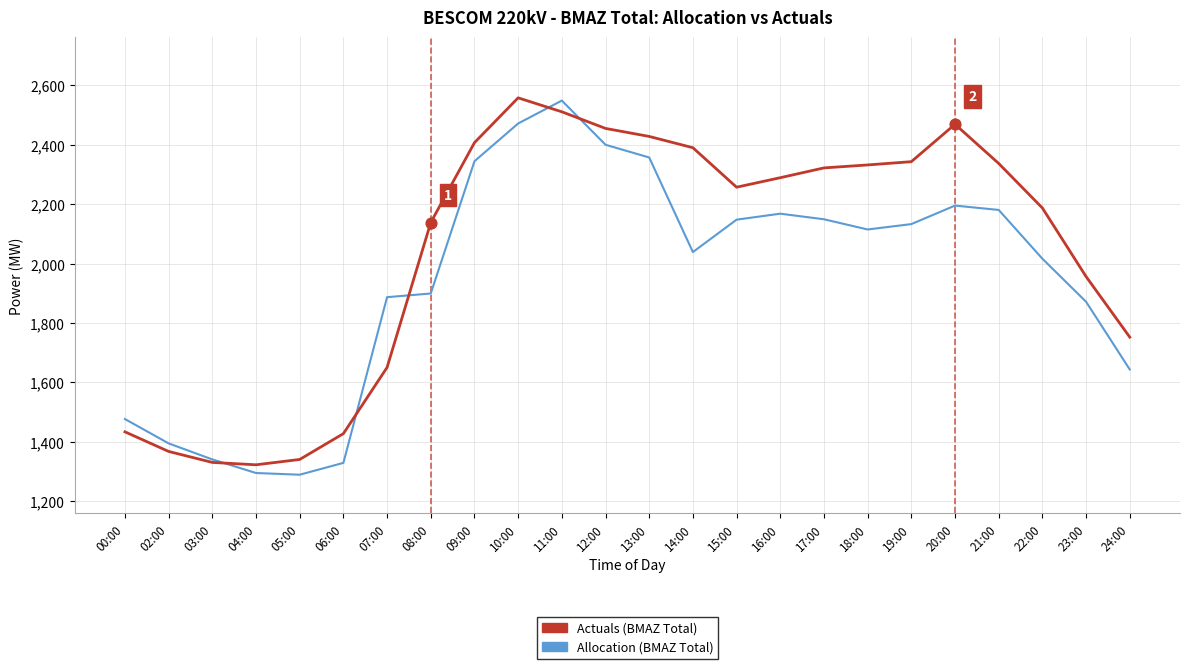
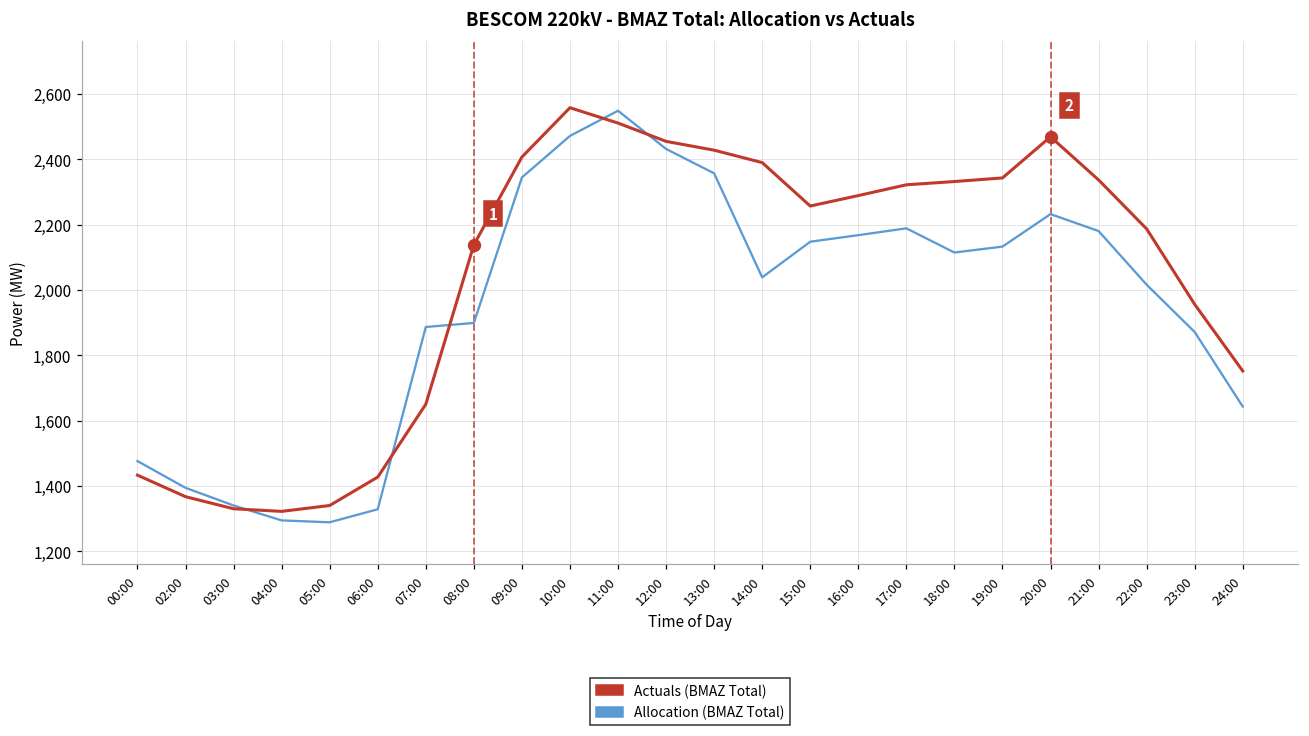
  {
    "Allocation (BMAZ Total)": {
      "00:00": "1,480",
      "02:00": "1,390",
      "03:00": "1,340",
      "04:00": "1,290",
      "05:00": "1,290",
      "06:00": "1,330",
      "07:00": "1,890",
      "08:00": "1,900",
      "09:00": "2,340",
      "10:00": "2,470",
      "11:00": "2,550",
-     "12:00": "2,400",
+     "12:00": "2,430",
      "13:00": "2,360",
      "14:00": "2,040",
      "15:00": "2,150",
      "16:00": "2,170",
-     "17:00": "2,150",
+     "17:00": "2,190",
      "18:00": "2,110",
      "19:00": "2,130",
-     "20:00": "2,200",
+     "20:00": "2,230",
      "21:00": "2,180",
      "22:00": "2,020",
      "23:00": "1,870",
      "24:00": "1,640"
    }
  }
